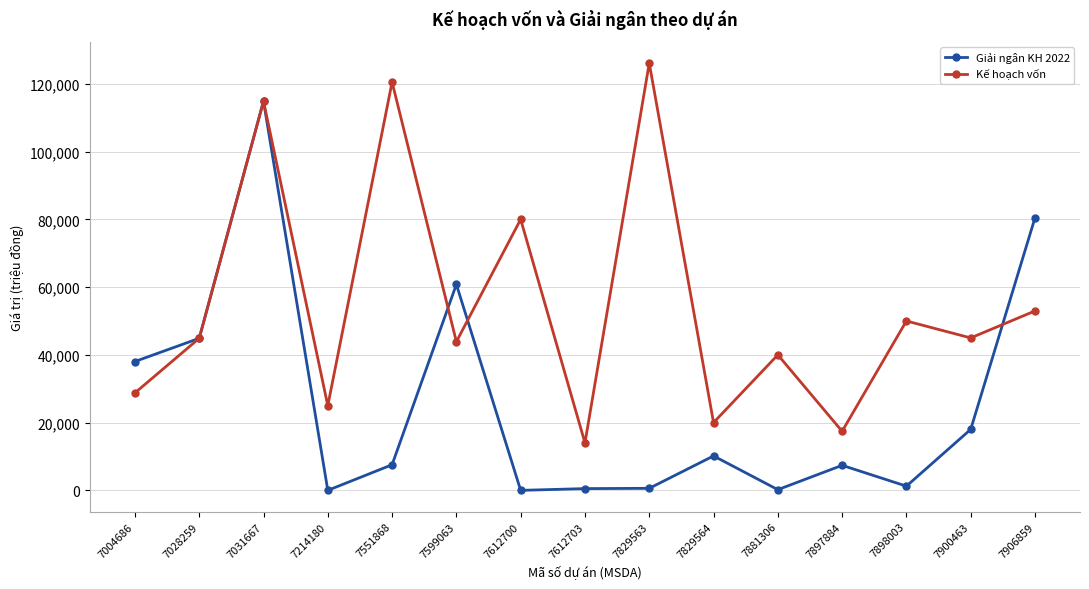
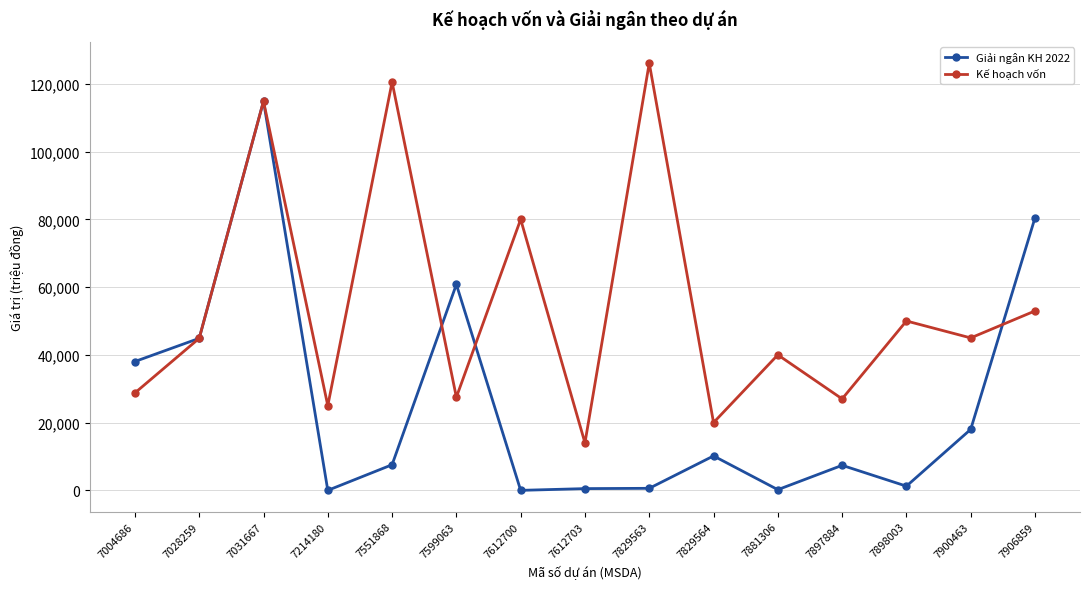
  {
    "Giải ngân KH 2022": {
      "7004686": "38,000",
      "7214180": "0",
      "7551868": "8,000",
      "7599063": "61,000",
      "7612700": "0",
      "7612703": "1,000",
      "7829563": "1,000",
      "7829564": "10,000",
      "7881306": "0",
      "7897884": "7,000",
      "7898003": "1,000",
      "7900463": "18,000",
      "7906859": "80,000"
    },
    "Kế hoạch vốn": {
      "7004686": "29,000",
      "7214180": "25,000",
      "7551868": "121,000",
-     "7599063": "44,000",
+     "7599063": "27,000",
      "7612700": "80,000",
      "7612703": "14,000",
      "7829563": "126,000",
      "7829564": "20,000",
      "7881306": "40,000",
-     "7897884": "17,000",
+     "7897884": "27,000",
      "7898003": "50,000",
      "7900463": "45,000",
      "7906859": "53,000"
    }
  }
